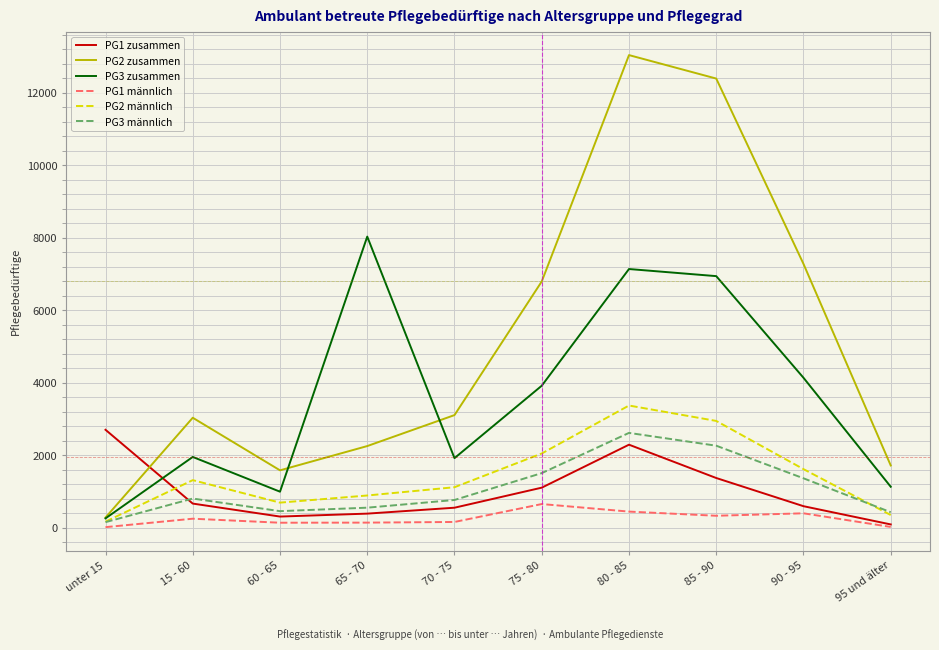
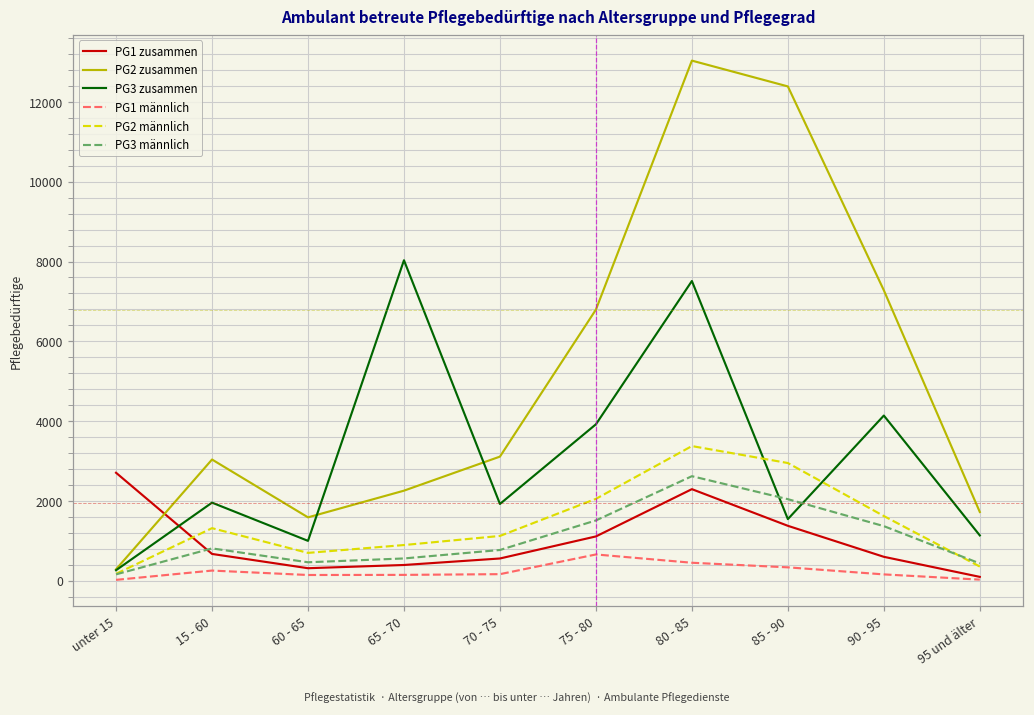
  {
    "PG1 zusammen": {
      "unter 15": 2700,
      "15 - 60": 700,
      "60 - 65": 300,
      "65 - 70": 400,
      "70 - 75": 600,
      "75 - 80": 1100,
      "80 - 85": 2300,
      "85 - 90": 1400,
      "90 - 95": 600
    },
    "PG3 zusammen": {
      "15 - 60": 2000,
      "60 - 65": 1000,
      "65 - 70": 8000,
      "70 - 75": 1900,
      "75 - 80": 3900,
-     "80 - 85": 7100,
-     "85 - 90": 6900,
+     "80 - 85": 7500,
+     "85 - 90": 1500,
      "90 - 95": 4100,
      "95 und älter": 1100
    },
    "PG1 männlich": {
      "unter 15": 0,
      "15 - 60": 300,
      "60 - 65": 100,
      "65 - 70": 100,
      "70 - 75": 200,
      "75 - 80": 700,
      "80 - 85": 400,
      "85 - 90": 300,
-     "90 - 95": 400
+     "90 - 95": 200
    },
    "PG3 männlich": {
      "15 - 60": 800,
      "60 - 65": 500,
      "65 - 70": 600,
      "70 - 75": 800,
      "75 - 80": 1500,
      "80 - 85": 2600,
-     "85 - 90": 2300,
+     "85 - 90": 2000,
      "90 - 95": 1400,
      "95 und älter": 400
    }
  }
